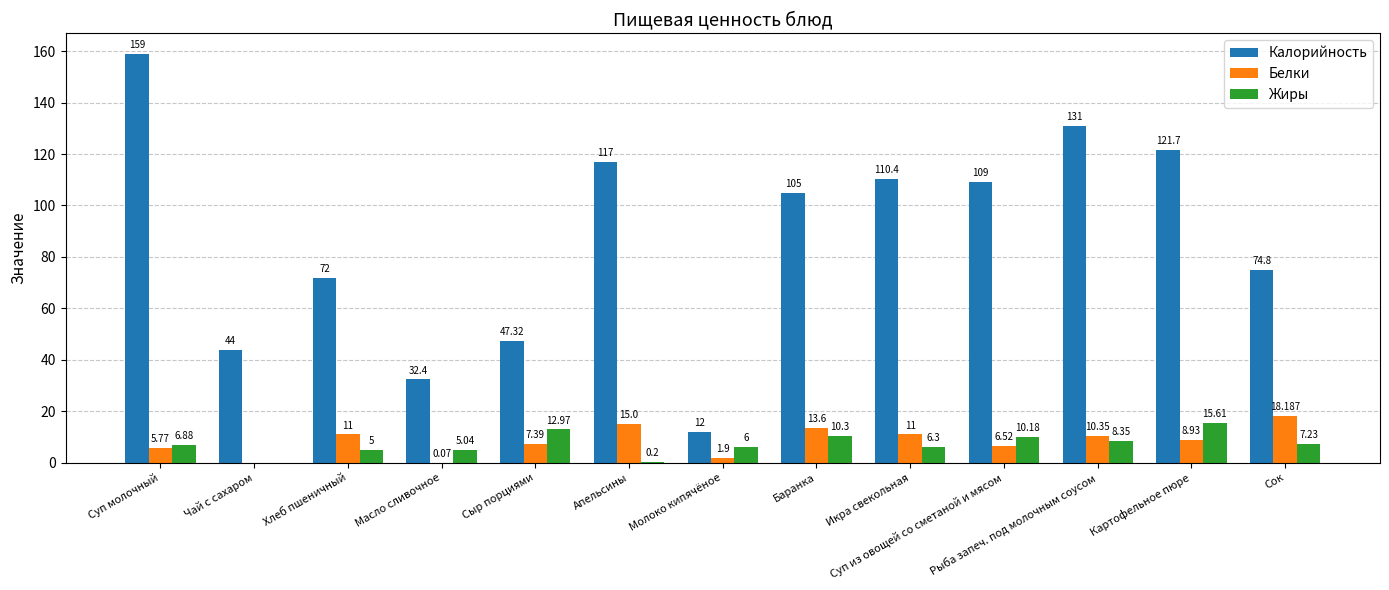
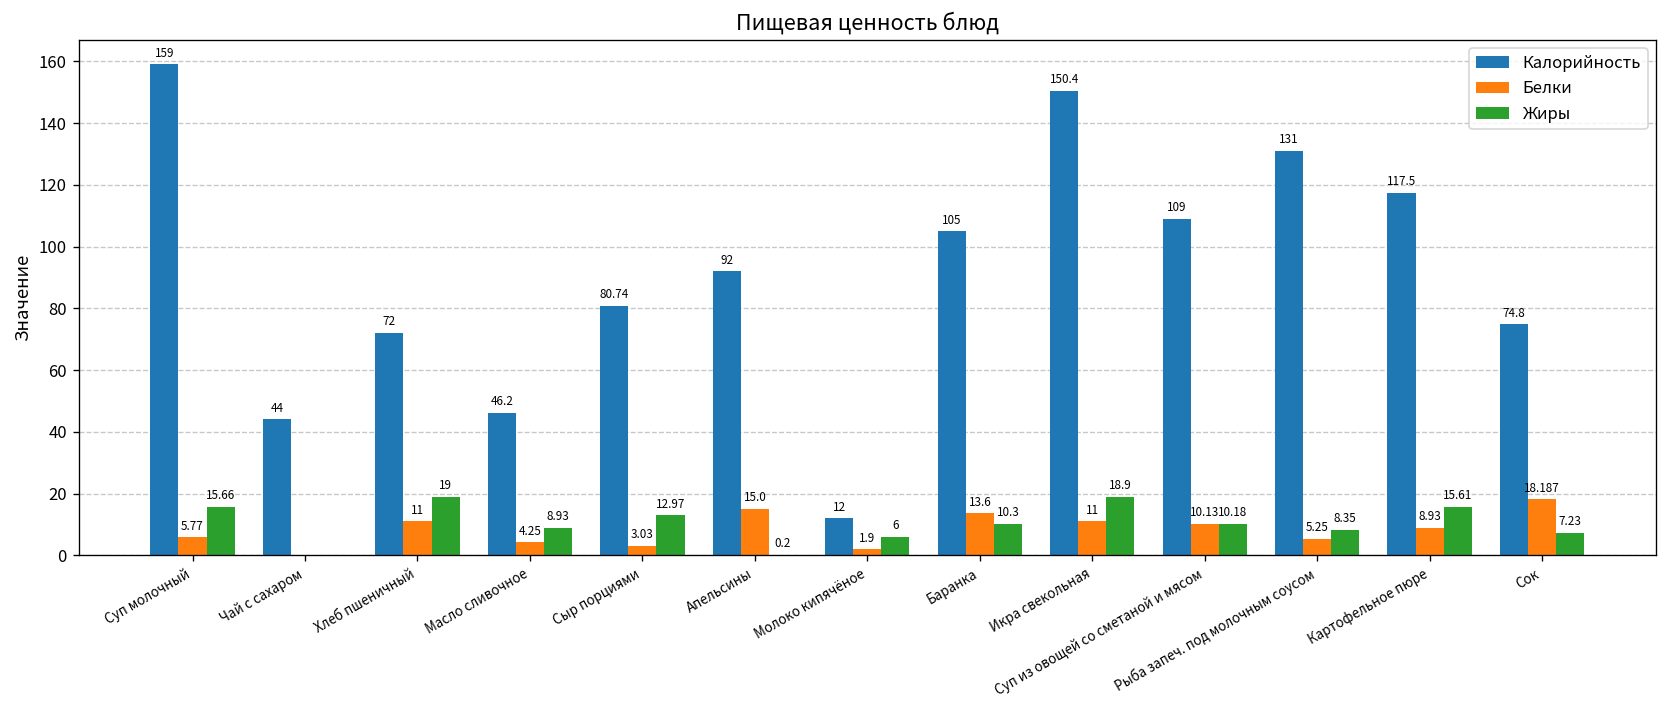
  {
    "Калорийность": {
      "Суп молочный": 159,
      "Чай с сахаром": 44,
      "Хлеб пшеничный": 72,
-     "Масло сливочное": 32.4,
-     "Сыр порциями": 47.32,
-     "Апельсины": 117,
+     "Масло сливочное": 46.2,
+     "Сыр порциями": 80.74,
+     "Апельсины": 92,
      "Молоко кипячёное": 12,
      "Баранка": 105,
-     "Икра свекольная": 110.4,
+     "Икра свекольная": 150.4,
      "Суп из овощей со сметаной и мясом": 109,
      "Рыба запеч. под молочным соусом": 131,
-     "Картофельное пюре": 121.7,
+     "Картофельное пюре": 117.5,
      "Сок": 74.8
    },
    "Белки": {
      "Суп молочный": 5.77,
      "Хлеб пшеничный": 11,
-     "Масло сливочное": 0.07,
-     "Сыр порциями": 7.39,
+     "Масло сливочное": 4.25,
+     "Сыр порциями": 3.03,
      "Апельсины": 15.0,
      "Молоко кипячёное": 1.9,
      "Баранка": 13.6,
      "Икра свекольная": 11,
-     "Суп из овощей со сметаной и мясом": 6.52,
-     "Рыба запеч. под молочным соусом": 10.35,
+     "Суп из овощей со сметаной и мясом": 10.13,
+     "Рыба запеч. под молочным соусом": 5.25,
      "Картофельное пюре": 8.93,
      "Сок": 18.187
    },
    "Жиры": {
-     "Суп молочный": 6.88,
-     "Хлеб пшеничный": 5,
-     "Масло сливочное": 5.04,
+     "Суп молочный": 15.66,
+     "Хлеб пшеничный": 19,
+     "Масло сливочное": 8.93,
      "Сыр порциями": 12.97,
      "Апельсины": 0.2,
      "Молоко кипячёное": 6,
      "Баранка": 10.3,
-     "Икра свекольная": 6.3,
+     "Икра свекольная": 18.9,
      "Суп из овощей со сметаной и мясом": 10.18,
      "Рыба запеч. под молочным соусом": 8.35,
      "Картофельное пюре": 15.61,
      "Сок": 7.23
    }
  }
